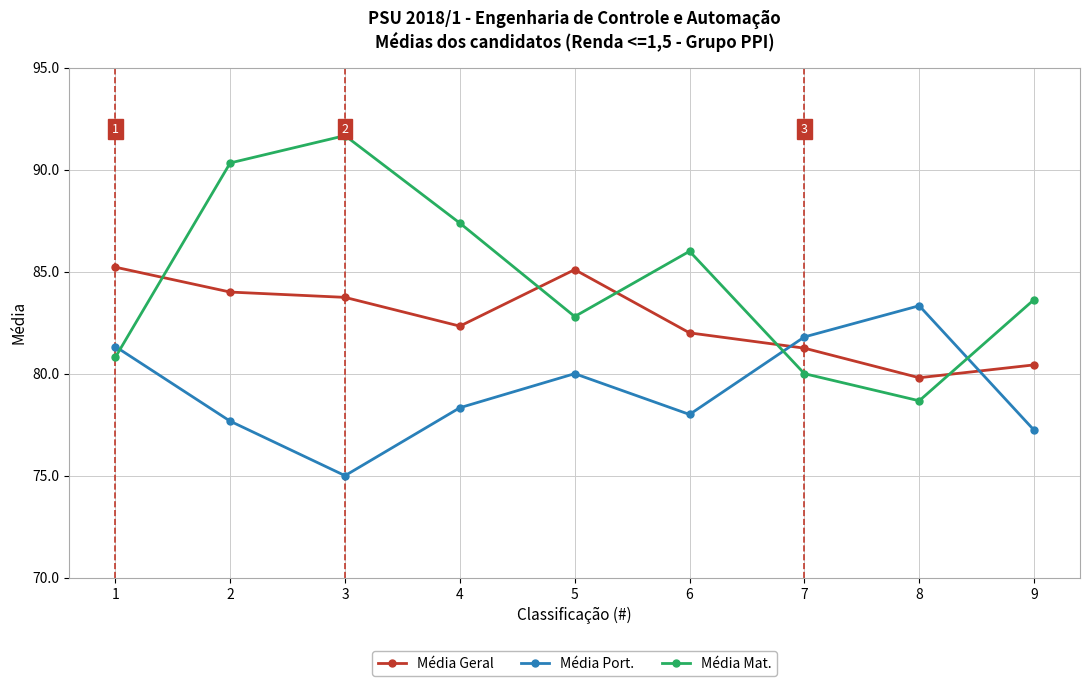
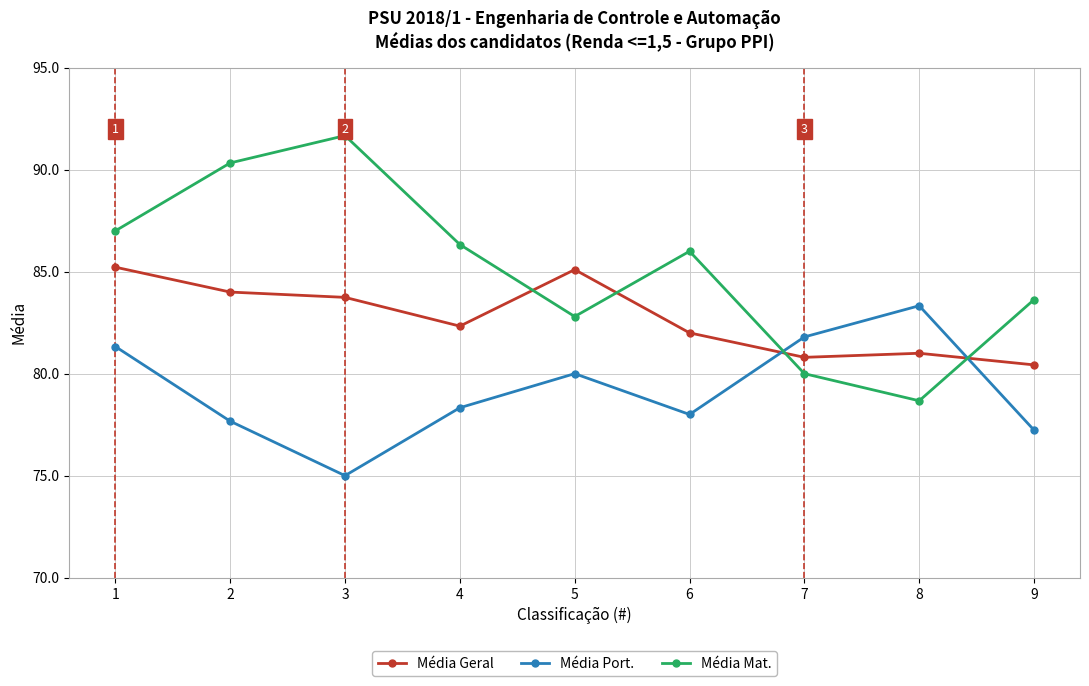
  {
    "Média Geral": {
      "1": 85.2,
      "2": 84.0,
      "3": 83.7,
      "4": 82.3,
      "5": 85.1,
      "6": 82.0,
-     "7": 81.3,
-     "8": 79.8,
+     "7": 80.8,
+     "8": 81.0,
      "9": 80.4
    },
    "Média Port.": {
      "1": 81.3,
      "2": 77.7,
      "3": 75.0,
      "4": 78.3,
      "5": 80.0,
      "6": 78.0,
      "7": 81.8,
      "8": 83.3,
      "9": 77.2
    },
    "Média Mat.": {
-     "1": 80.8,
+     "1": 87.0,
      "2": 90.3,
-     "4": 87.4,
+     "4": 86.3,
      "5": 82.8,
      "6": 86.0,
      "7": 80.0,
      "8": 78.7,
      "9": 83.6
    }
  }
